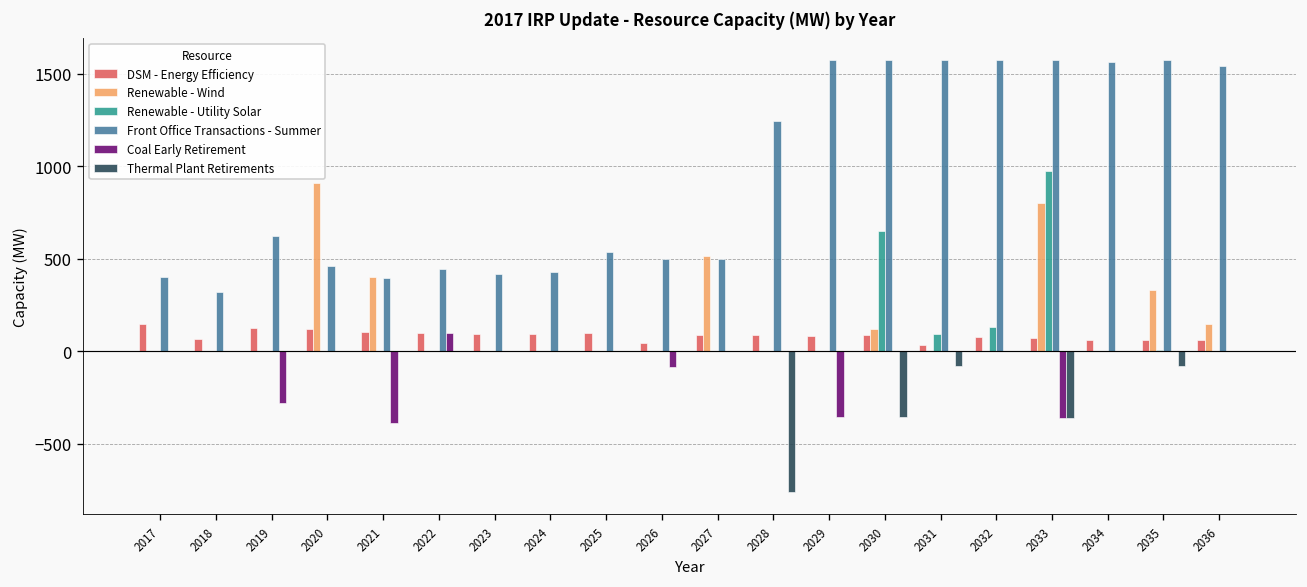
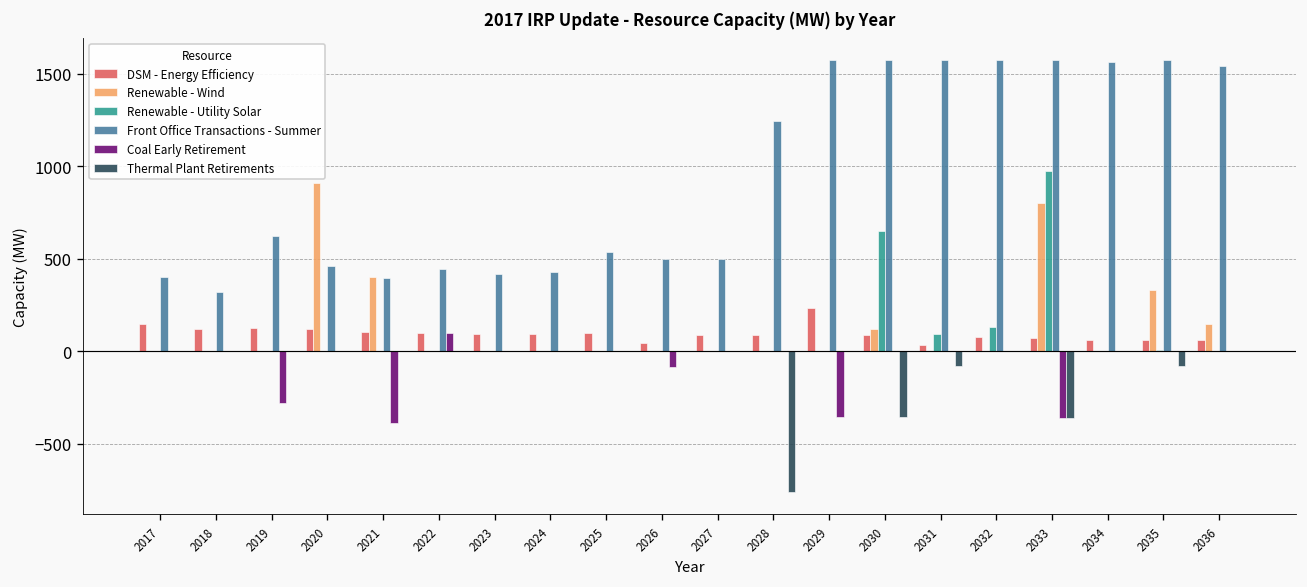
  {
    "DSM - Energy Efficiency": {
      "2017": 150,
-     "2018": 70,
+     "2018": 120,
      "2019": 130,
      "2020": 120,
      "2021": 100,
      "2022": 100,
      "2023": 100,
      "2024": 90,
      "2025": 100,
      "2026": 40,
      "2027": 90,
      "2028": 90,
-     "2029": 80,
+     "2029": 230,
      "2030": 90,
      "2031": 30,
      "2032": 70,
      "2033": 70,
      "2034": 60,
      "2035": 60,
      "2036": 60
    },
    "Renewable - Wind": {
      "2017": 0,
      "2018": 0,
      "2019": 0,
      "2020": 910,
      "2021": 400,
      "2022": 0,
      "2023": 0,
      "2024": 0,
      "2025": 0,
      "2026": 0,
-     "2027": 520,
+     "2027": 0,
      "2028": 0,
      "2029": 0,
      "2030": 120,
      "2031": 0,
      "2032": 0,
      "2033": 800,
      "2034": 0,
      "2035": 330,
      "2036": 150
    },
    "Coal Early Retirement": {
      "2017": 0,
      "2018": 0,
      "2019": -280,
      "2020": 0,
      "2021": -390,
      "2022": 100,
      "2023": 0,
      "2024": 0,
      "2025": 0,
      "2026": -80,
      "2027": 0,
      "2028": 0,
      "2029": -350,
      "2030": 0,
      "2031": 0,
      "2032": 0,
      "2033": -360,
      "2034": 0,
      "2035": 0,
      "2036": 0
    },
    "Thermal Plant Retirements": {
      "2017": 0,
      "2018": 0,
      "2019": 0,
      "2020": 0,
      "2021": 0,
      "2022": 0,
      "2023": 0,
      "2024": 0,
      "2025": 0,
      "2026": 0,
      "2027": 0,
      "2028": -760,
      "2029": 0,
      "2030": -360,
      "2031": -80,
      "2032": 0,
      "2033": -360,
      "2034": 0,
      "2035": -80,
      "2036": 0
    }
  }
